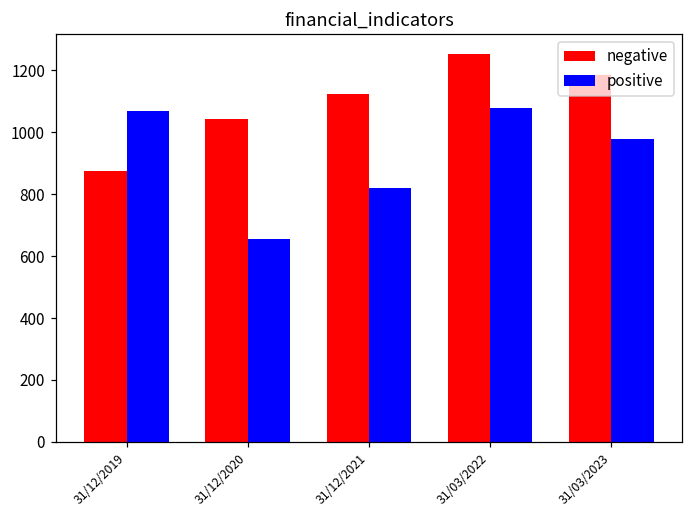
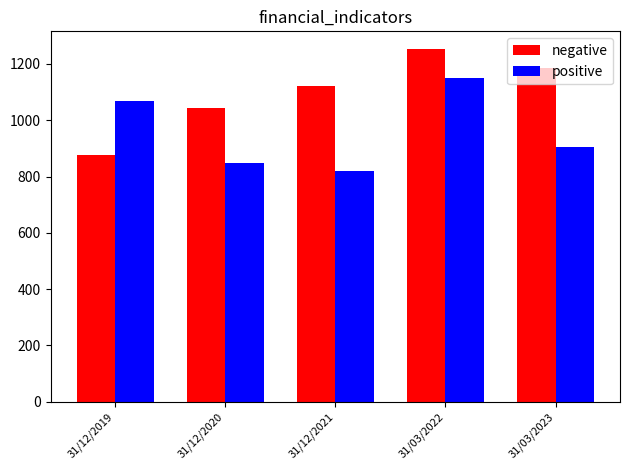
  {
    "negative": {
      "31/12/2019": 880,
      "31/12/2020": 1040,
      "31/12/2021": 1120,
      "31/03/2022": 1250
    },
    "positive": {
      "31/12/2019": 1070,
-     "31/12/2020": 650,
+     "31/12/2020": 850,
      "31/12/2021": 820,
-     "31/03/2022": 1080,
-     "31/03/2023": 980
+     "31/03/2022": 1150,
+     "31/03/2023": 910
    }
  }
